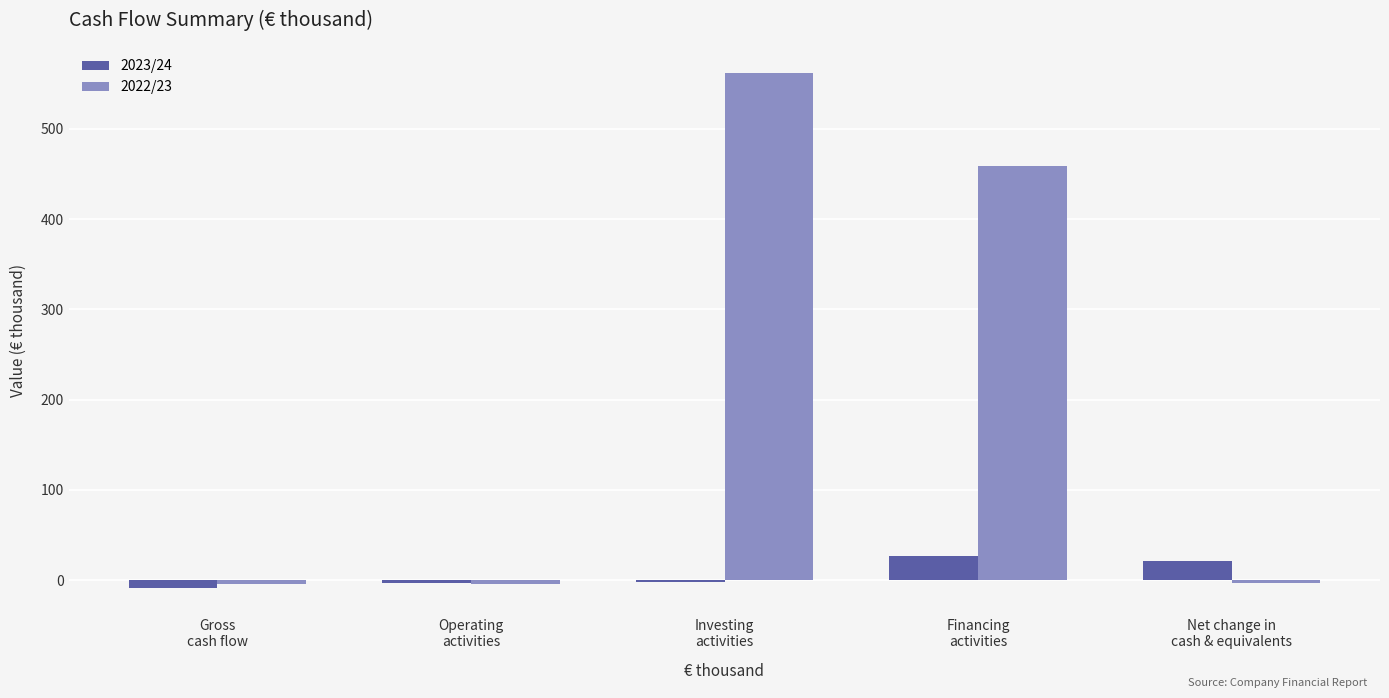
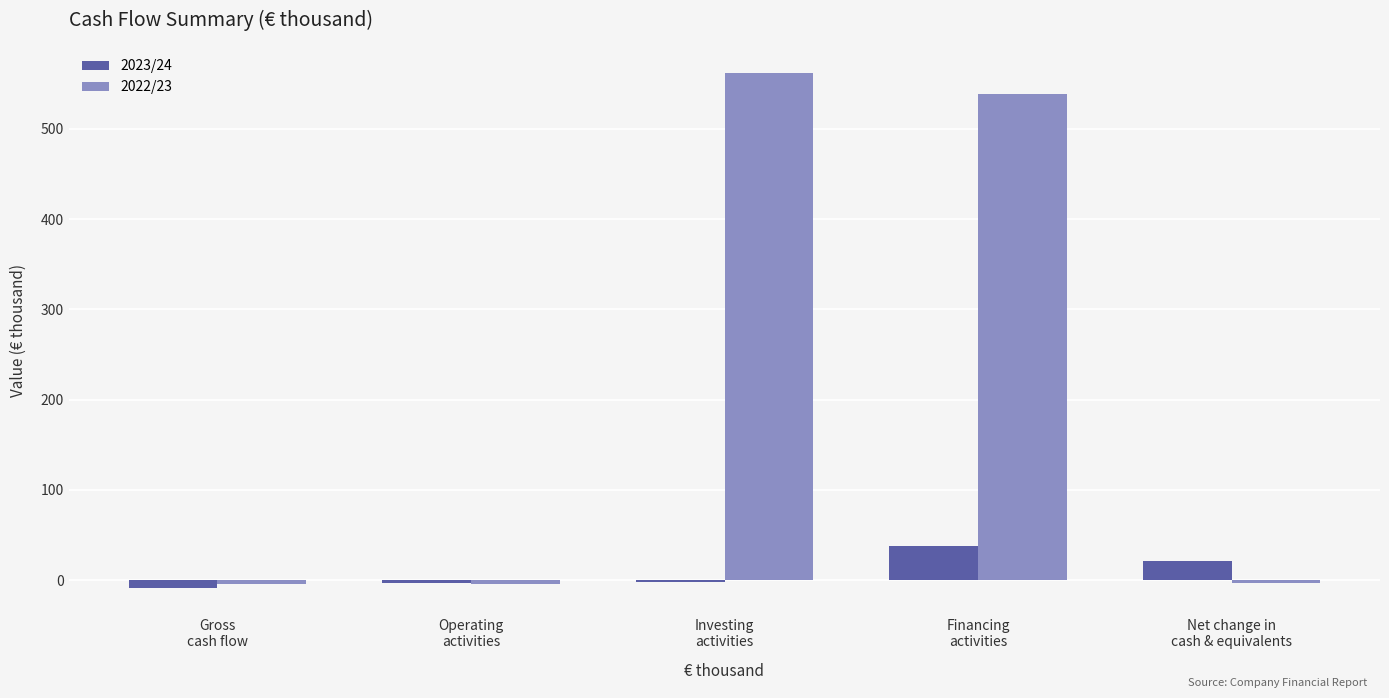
  {
    "2023/24": {
      "Gross cash flow": -10,
      "Operating activities": 0,
-     "Financing activities": 30,
+     "Financing activities": 40,
      "Net change in cash & equivalents": 20
    },
    "2022/23": {
      "Gross cash flow": 0,
      "Operating activities": 0,
      "Investing activities": 560,
-     "Financing activities": 460,
+     "Financing activities": 540,
      "Net change in cash & equivalents": 0
    }
  }
